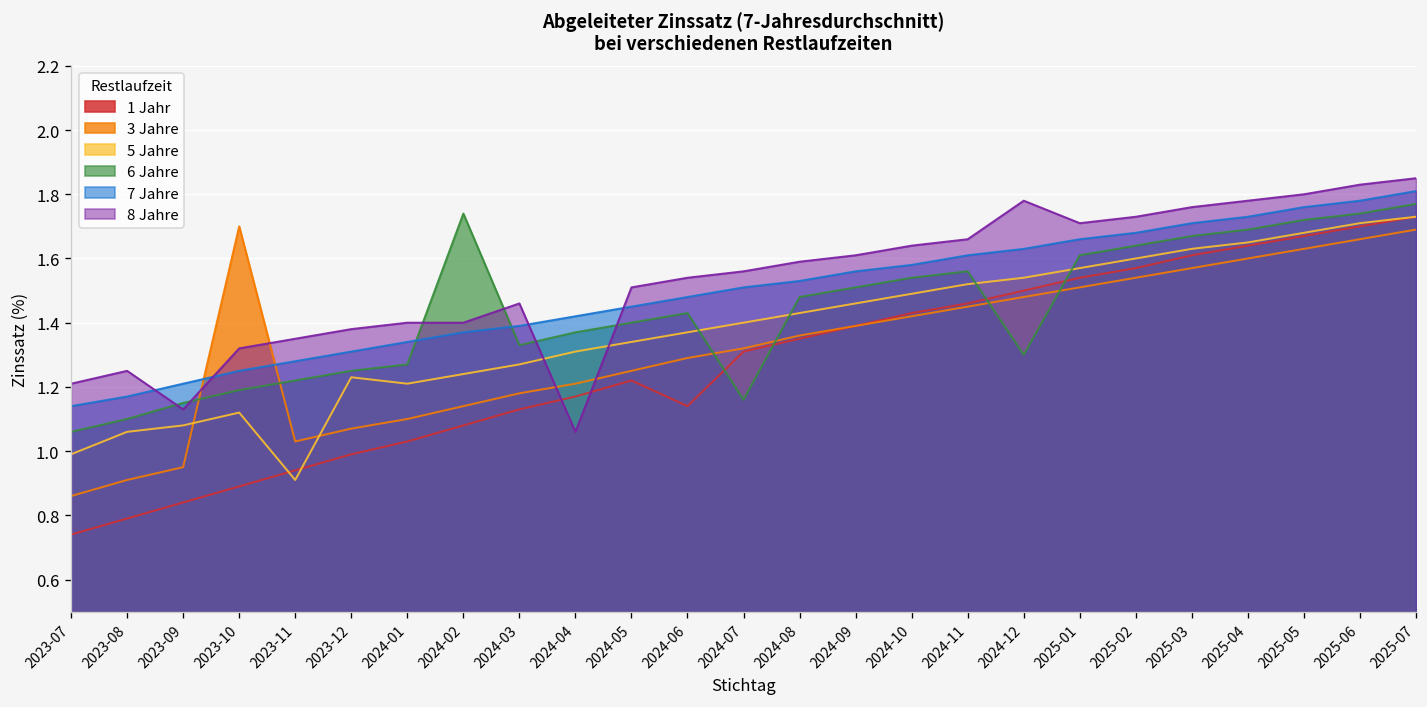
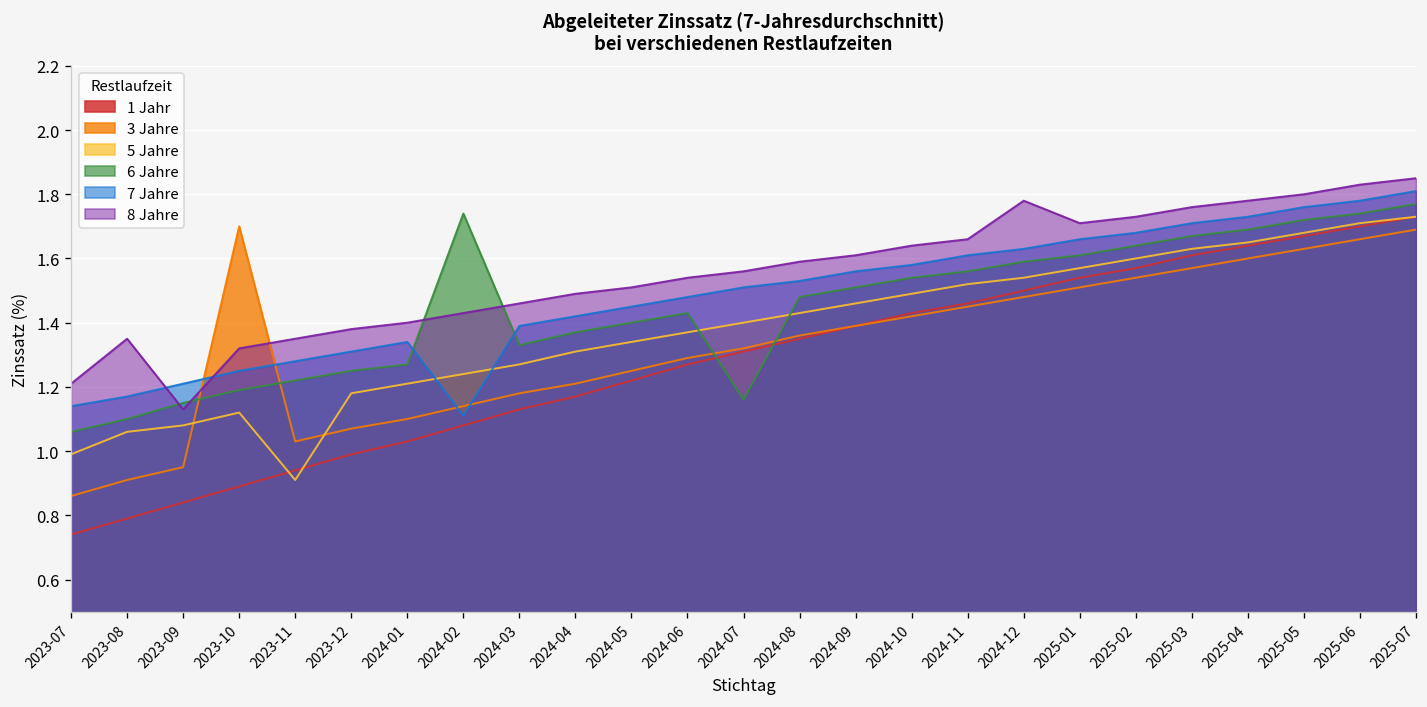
  {
    "1 Jahr": {
      "2023-07": 0.74,
      "2023-08": 0.79,
      "2023-09": 0.84,
      "2023-10": 0.89,
      "2023-11": 0.94,
      "2023-12": 0.99,
      "2024-01": 1.03,
      "2024-02": 1.08,
      "2024-03": 1.13,
      "2024-04": 1.17,
      "2024-05": 1.22,
-     "2024-06": 1.14,
+     "2024-06": 1.27,
      "2024-07": 1.31,
      "2024-08": 1.35,
      "2024-10": 1.43,
      "2024-11": 1.46,
      "2024-12": 1.50,
      "2025-01": 1.54,
      "2025-02": 1.57,
      "2025-03": 1.61,
      "2025-04": 1.64,
      "2025-05": 1.67,
      "2025-06": 1.70
    },
    "3 Jahre": {
      "2023-07": 0.86,
      "2023-08": 0.91,
      "2023-09": 0.95,
      "2023-10": 1.70,
      "2023-11": 1.03,
      "2023-12": 1.07,
      "2024-01": 1.10,
      "2024-02": 1.14,
      "2024-03": 1.18,
      "2024-04": 1.21,
      "2024-05": 1.25,
      "2024-06": 1.29,
      "2024-07": 1.32,
      "2024-08": 1.36,
      "2024-10": 1.42,
      "2024-11": 1.45,
      "2024-12": 1.48,
      "2025-01": 1.51,
      "2025-02": 1.54,
      "2025-03": 1.57,
      "2025-04": 1.60,
      "2025-05": 1.63,
      "2025-06": 1.66,
      "2025-07": 1.69
    },
    "5 Jahre": {
      "2023-07": 0.99,
      "2023-08": 1.06,
      "2023-09": 1.08,
      "2023-10": 1.12,
      "2023-11": 0.91,
-     "2023-12": 1.23,
+     "2023-12": 1.18,
      "2024-01": 1.21,
      "2024-02": 1.24,
      "2024-03": 1.27,
      "2024-04": 1.31,
      "2024-05": 1.34,
      "2024-06": 1.37,
      "2024-07": 1.40,
      "2024-08": 1.43,
      "2024-09": 1.46,
      "2024-10": 1.49,
      "2024-11": 1.52,
      "2024-12": 1.54,
      "2025-01": 1.57,
      "2025-02": 1.60,
      "2025-03": 1.63,
      "2025-04": 1.65,
      "2025-05": 1.68,
      "2025-06": 1.71
    },
    "6 Jahre": {
      "2023-07": 1.06,
      "2023-08": 1.10,
      "2023-09": 1.15,
      "2023-10": 1.19,
      "2023-11": 1.22,
      "2023-12": 1.25,
      "2024-01": 1.27,
      "2024-02": 1.74,
      "2024-03": 1.33,
      "2024-04": 1.37,
      "2024-05": 1.40,
      "2024-06": 1.43,
      "2024-07": 1.16,
      "2024-08": 1.48,
      "2024-09": 1.51,
      "2024-10": 1.54,
      "2024-11": 1.56,
-     "2024-12": 1.30,
+     "2024-12": 1.59,
      "2025-01": 1.61,
      "2025-02": 1.64,
      "2025-03": 1.67,
      "2025-04": 1.69,
      "2025-05": 1.72,
      "2025-06": 1.74,
      "2025-07": 1.77
    },
    "7 Jahre": {
      "2023-07": 1.14,
      "2023-08": 1.17,
      "2023-09": 1.21,
      "2023-10": 1.25,
      "2023-11": 1.28,
      "2023-12": 1.31,
      "2024-01": 1.34,
-     "2024-02": 1.37,
+     "2024-02": 1.11,
      "2024-03": 1.39,
      "2024-04": 1.42,
      "2024-05": 1.45,
      "2024-06": 1.48,
      "2024-07": 1.51,
      "2024-08": 1.53,
      "2024-09": 1.56,
      "2024-10": 1.58,
      "2024-11": 1.61,
      "2024-12": 1.63,
      "2025-01": 1.66,
      "2025-02": 1.68,
      "2025-03": 1.71,
      "2025-04": 1.73,
      "2025-05": 1.76,
      "2025-06": 1.78,
      "2025-07": 1.81
    },
    "8 Jahre": {
      "2023-07": 1.21,
-     "2023-08": 1.25,
+     "2023-08": 1.35,
      "2023-09": 1.13,
      "2023-10": 1.32,
      "2023-11": 1.35,
      "2023-12": 1.38,
      "2024-01": 1.40,
-     "2024-02": 1.40,
+     "2024-02": 1.43,
      "2024-03": 1.46,
-     "2024-04": 1.06,
+     "2024-04": 1.49,
      "2024-05": 1.51,
      "2024-06": 1.54,
      "2024-07": 1.56,
      "2024-08": 1.59,
      "2024-09": 1.61,
      "2024-10": 1.64,
      "2024-11": 1.66,
      "2024-12": 1.78,
      "2025-01": 1.71,
      "2025-02": 1.73,
      "2025-03": 1.76,
      "2025-04": 1.78,
      "2025-05": 1.80,
      "2025-06": 1.83,
      "2025-07": 1.85
    }
  }
